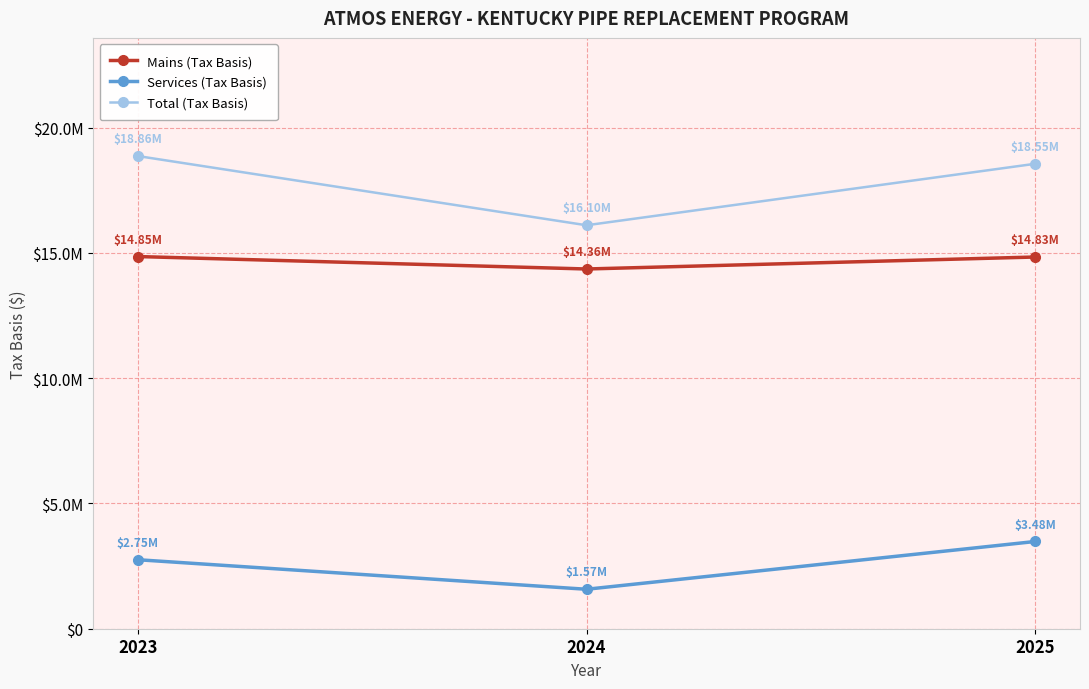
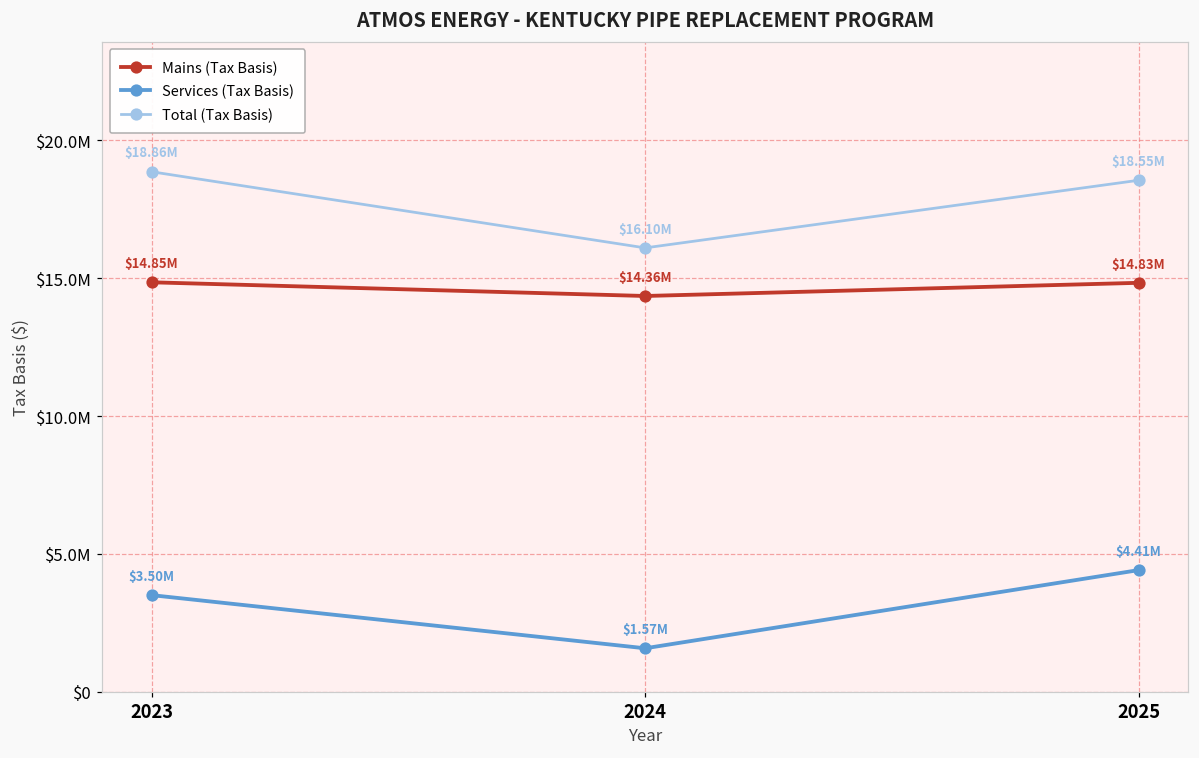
  {
    "Mains (Tax Basis)": {
      "2023": "$14.85M",
      "2024": "$14.36M",
      "2025": "$14.83M"
    },
    "Services (Tax Basis)": {
-     "2023": "$2.75M",
+     "2023": "$3.50M",
      "2024": "$1.57M",
-     "2025": "$3.48M"
+     "2025": "$4.41M"
    },
    "Total (Tax Basis)": {
      "2023": "$18.86M",
      "2024": "$16.10M",
      "2025": "$18.55M"
    }
  }
